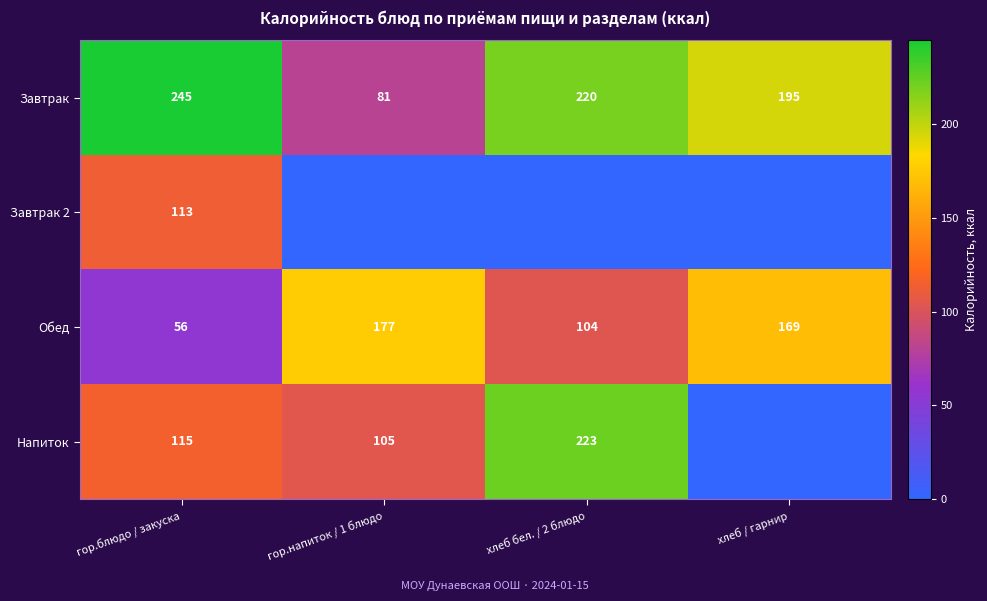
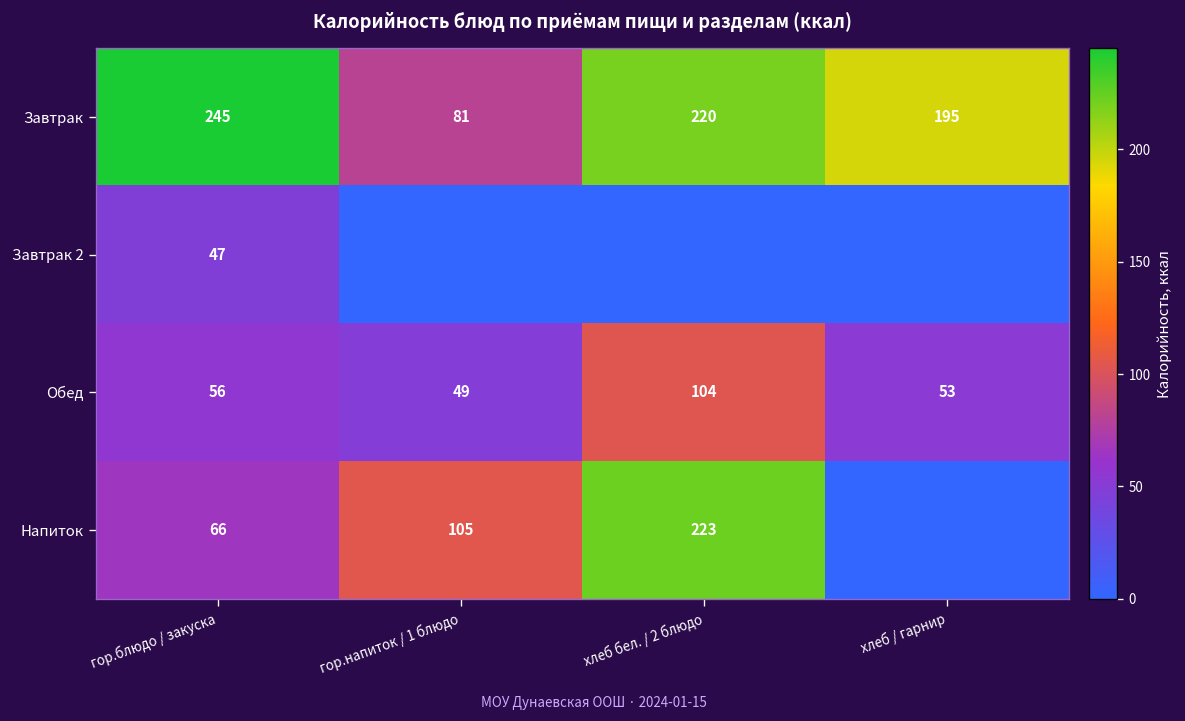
  {
    "Завтрак": {
      "гор.блюдо / закуска": 245,
      "гор.напиток / 1 блюдо": 81,
      "хлеб бел. / 2 блюдо": 220,
      "хлеб / гарнир": 195
    },
    "Завтрак 2": {
-     "гор.блюдо / закуска": 113
+     "гор.блюдо / закуска": 47
    },
    "Обед": {
      "гор.блюдо / закуска": 56,
-     "гор.напиток / 1 блюдо": 177,
+     "гор.напиток / 1 блюдо": 49,
      "хлеб бел. / 2 блюдо": 104,
-     "хлеб / гарнир": 169
+     "хлеб / гарнир": 53
    },
    "Напиток": {
-     "гор.блюдо / закуска": 115,
+     "гор.блюдо / закуска": 66,
      "гор.напиток / 1 блюдо": 105,
      "хлеб бел. / 2 блюдо": 223
    }
  }
